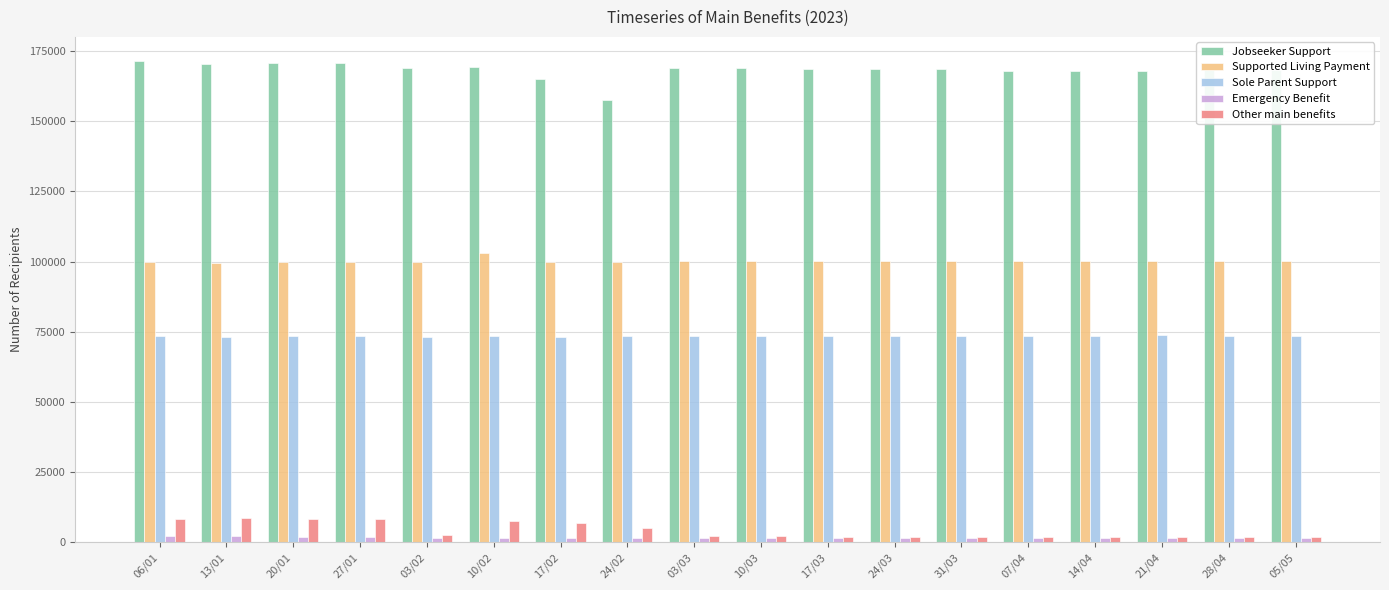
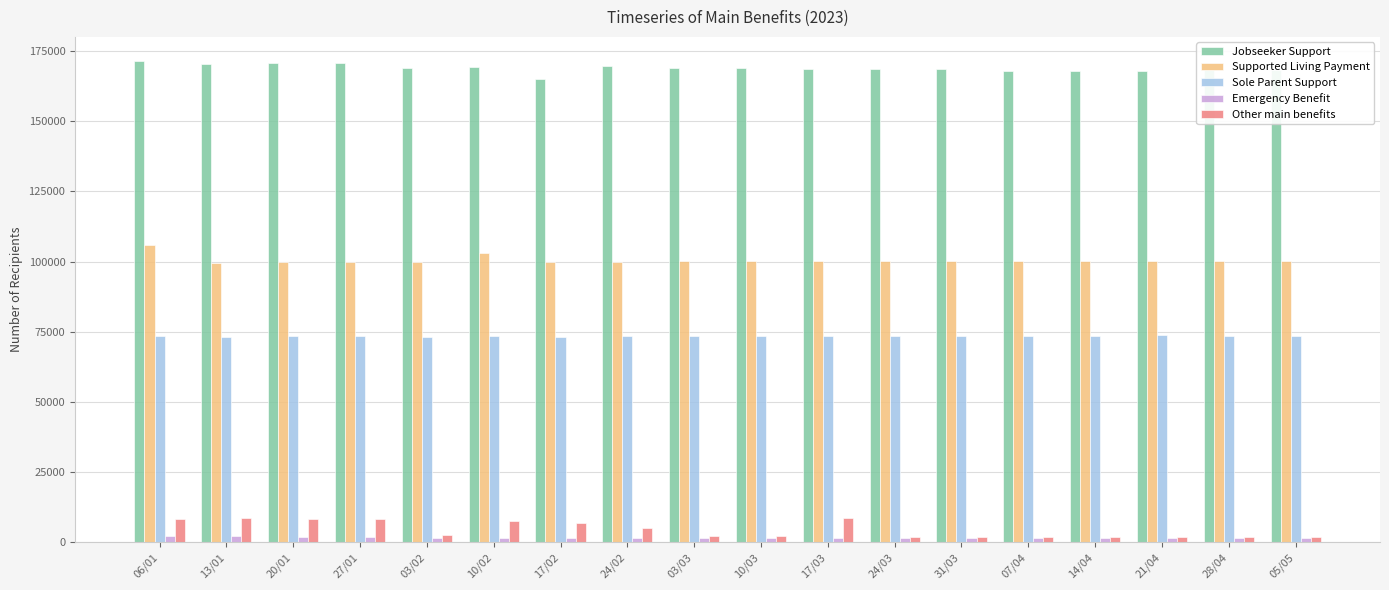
  {
    "Jobseeker Support": {
      "06/01": 172000,
      "13/01": 171000,
      "20/01": 171000,
      "27/01": 171000,
      "03/02": 169000,
      "10/02": 169000,
      "17/02": 165000,
-     "24/02": 158000,
+     "24/02": 170000,
      "03/03": 169000,
      "10/03": 169000,
      "17/03": 169000,
      "24/03": 169000,
      "31/03": 168000,
      "07/04": 168000,
      "14/04": 168000,
      "21/04": 168000
    },
    "Supported Living Payment": {
-     "06/01": 100000,
+     "06/01": 106000,
      "13/01": 100000,
      "20/01": 100000,
      "27/01": 100000,
      "03/02": 100000,
      "10/02": 103000,
      "17/02": 100000,
      "24/02": 100000,
      "03/03": 100000,
      "10/03": 100000,
      "17/03": 100000,
      "24/03": 100000,
      "31/03": 100000,
      "07/04": 100000,
      "14/04": 100000,
      "21/04": 100000,
      "28/04": 100000,
      "05/05": 100000
    },
    "Other main benefits": {
      "06/01": 8000,
      "13/01": 8000,
      "20/01": 8000,
      "27/01": 8000,
      "03/02": 3000,
      "10/02": 8000,
      "17/02": 7000,
      "24/02": 5000,
      "03/03": 2000,
      "10/03": 2000,
-     "17/03": 2000,
+     "17/03": 9000,
      "24/03": 2000,
      "31/03": 2000,
      "07/04": 2000,
      "14/04": 2000,
      "21/04": 2000,
      "28/04": 2000,
      "05/05": 2000
    }
  }
